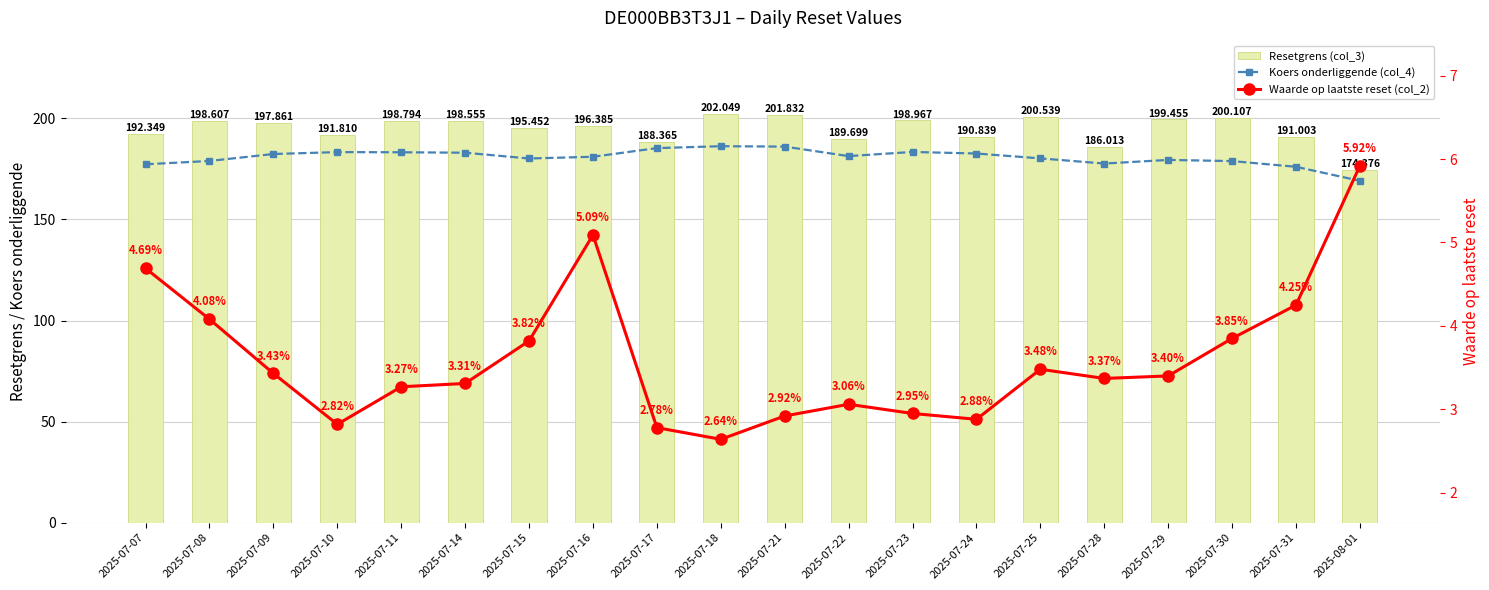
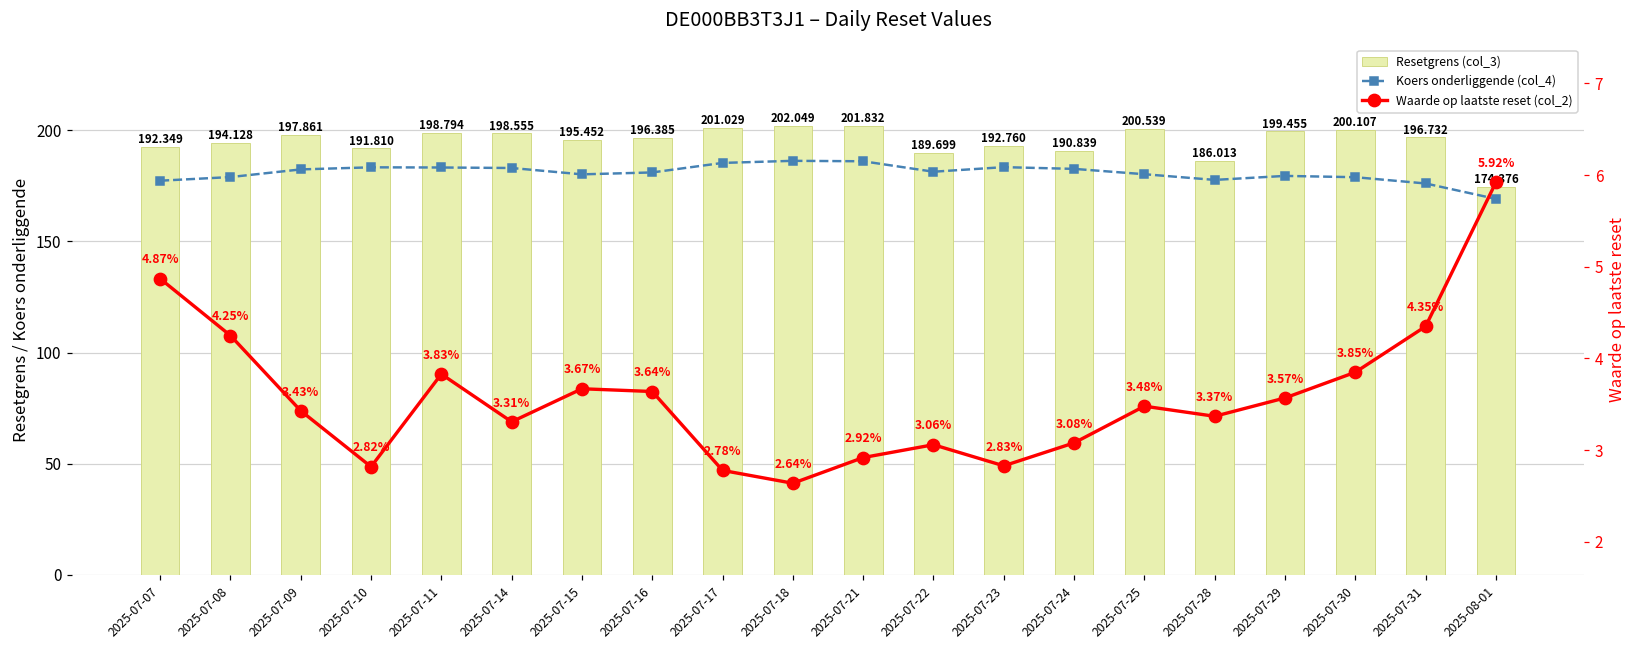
  {
    "Resetgrens (col_3)": {
      "2025-07-07": "192.349",
-     "2025-07-08": "198.607",
+     "2025-07-08": "194.128",
      "2025-07-09": "197.861",
      "2025-07-10": "191.810",
      "2025-07-11": "198.794",
      "2025-07-14": "198.555",
      "2025-07-15": "195.452",
      "2025-07-16": "196.385",
-     "2025-07-17": "188.365",
+     "2025-07-17": "201.029",
      "2025-07-18": "202.049",
      "2025-07-21": "201.832",
      "2025-07-22": "189.699",
-     "2025-07-23": "198.967",
+     "2025-07-23": "192.760",
      "2025-07-24": "190.839",
      "2025-07-25": "200.539",
      "2025-07-28": "186.013",
      "2025-07-29": "199.455",
      "2025-07-30": "200.107",
-     "2025-07-31": "191.003"
+     "2025-07-31": "196.732"
    },
    "Waarde op laatste reset (col_2)": {
-     "2025-07-07": "4.69%",
-     "2025-07-08": "4.08%",
+     "2025-07-07": "4.87%",
+     "2025-07-08": "4.25%",
      "2025-07-09": "3.43%",
      "2025-07-10": "2.82%",
-     "2025-07-11": "3.27%",
+     "2025-07-11": "3.83%",
      "2025-07-14": "3.31%",
-     "2025-07-15": "3.82%",
-     "2025-07-16": "5.09%",
+     "2025-07-15": "3.67%",
+     "2025-07-16": "3.64%",
      "2025-07-17": "2.78%",
      "2025-07-18": "2.64%",
      "2025-07-21": "2.92%",
      "2025-07-22": "3.06%",
-     "2025-07-23": "2.95%",
-     "2025-07-24": "2.88%",
+     "2025-07-23": "2.83%",
+     "2025-07-24": "3.08%",
      "2025-07-25": "3.48%",
      "2025-07-28": "3.37%",
-     "2025-07-29": "3.40%",
+     "2025-07-29": "3.57%",
      "2025-07-30": "3.85%",
-     "2025-07-31": "4.25%",
+     "2025-07-31": "4.35%",
      "2025-08-01": "5.92%"
    }
  }
